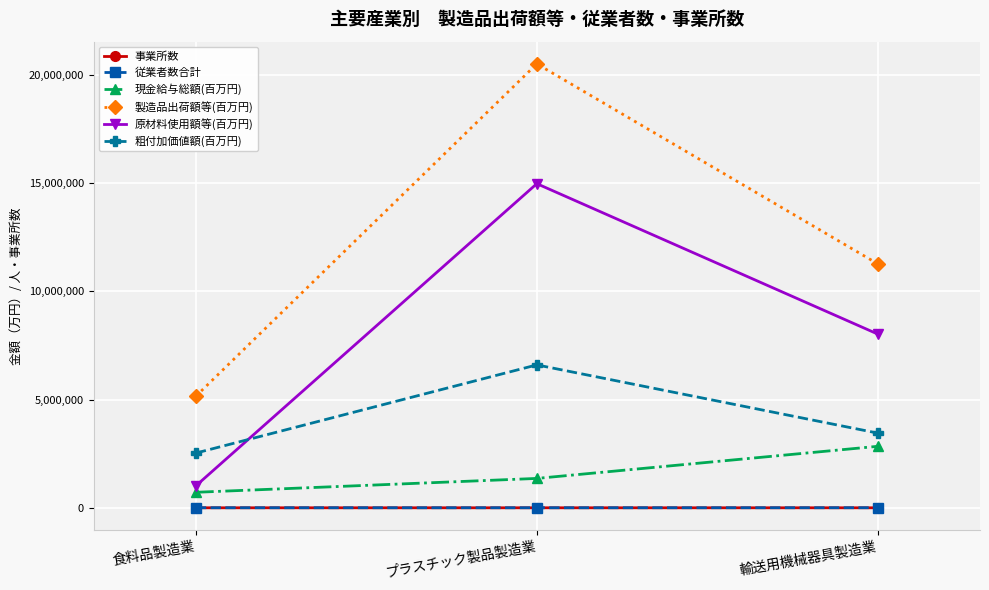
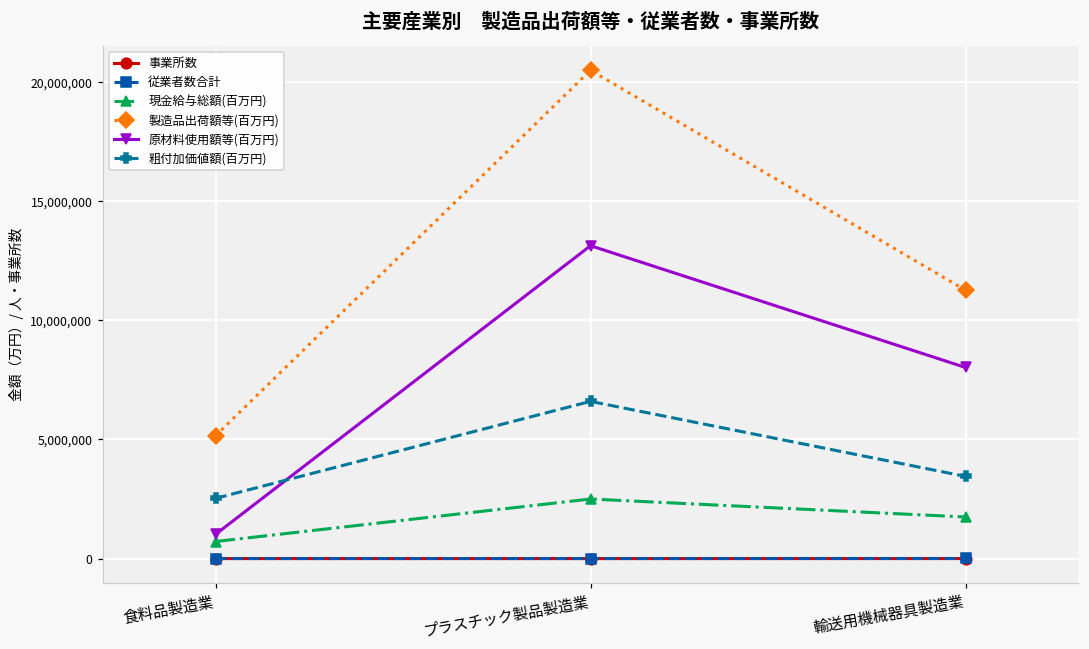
  {
    "現金給与総額(百万円)": {
      "食料品製造業": "700,000",
-     "プラスチック製品製造業": "1,400,000",
-     "輸送用機械器具製造業": "2,800,000"
+     "プラスチック製品製造業": "2,500,000",
+     "輸送用機械器具製造業": "1,700,000"
    },
    "製造品出荷額等(百万円)": {
      "食料品製造業": "5,200,000",
      "プラスチック製品製造業": "20,500,000",
      "輸送用機械器具製造業": "11,300,000"
    },
    "原材料使用額等(百万円)": {
      "食料品製造業": "1,000,000",
-     "プラスチック製品製造業": "15,000,000",
+     "プラスチック製品製造業": "13,100,000",
      "輸送用機械器具製造業": "8,000,000"
    }
  }
